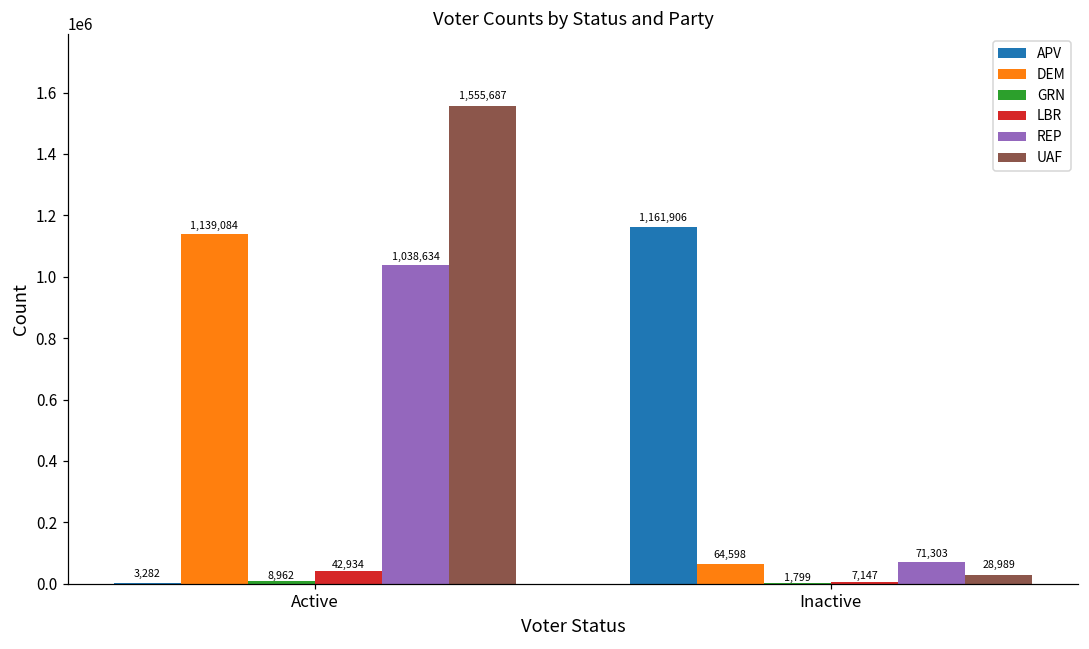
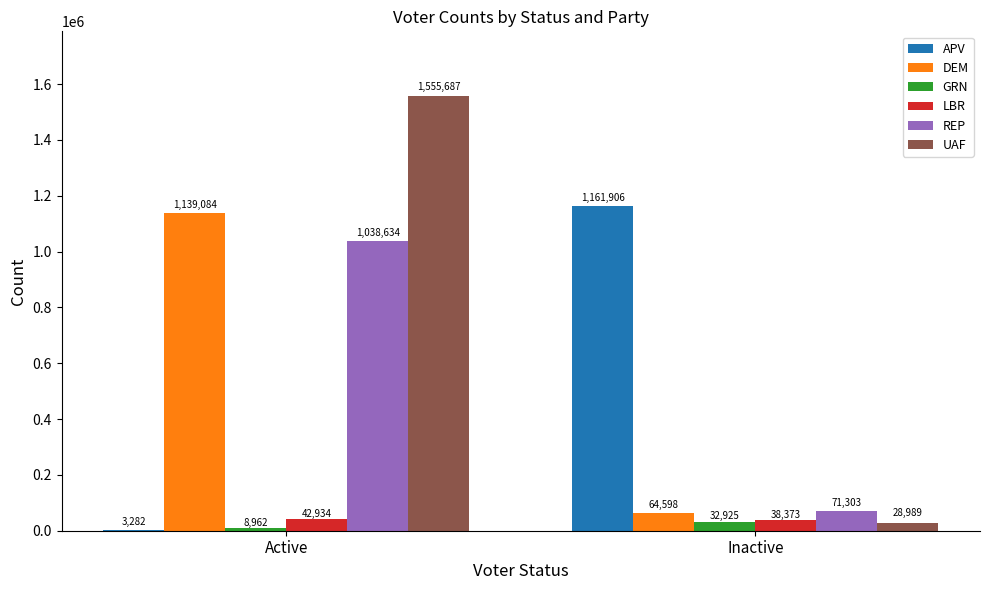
  {
    "APV": {
      "Active": "3,282",
      "Inactive": "1,161,906"
    },
    "DEM": {
      "Active": "1,139,084",
      "Inactive": "64,598"
    },
    "GRN": {
      "Active": "8,962",
-     "Inactive": "1,799"
+     "Inactive": "32,925"
    },
    "LBR": {
      "Active": "42,934",
-     "Inactive": "7,147"
+     "Inactive": "38,373"
    },
    "REP": {
      "Active": "1,038,634",
      "Inactive": "71,303"
    },
    "UAF": {
      "Active": "1,555,687",
      "Inactive": "28,989"
    }
  }
